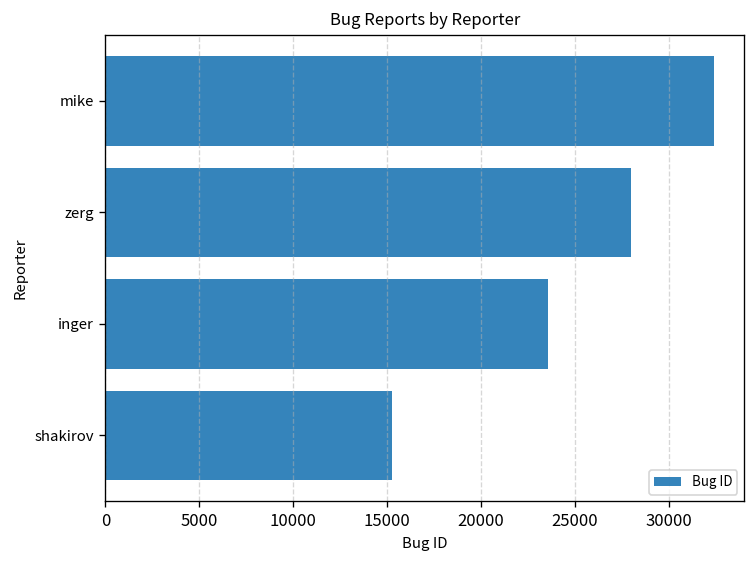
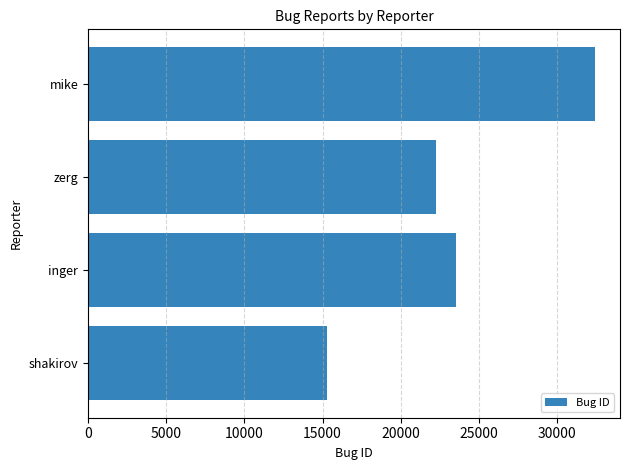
  {
    "mike": 32400,
-   "zerg": 28000,
+   "zerg": 22200,
    "inger": 23600,
    "shakirov": 15300
  }
